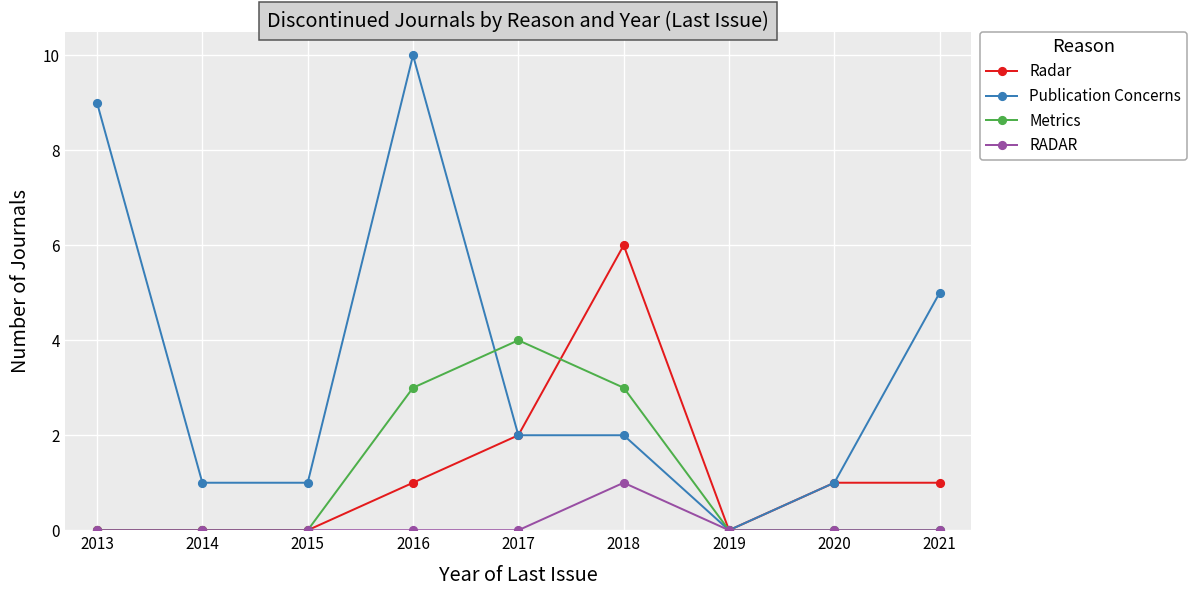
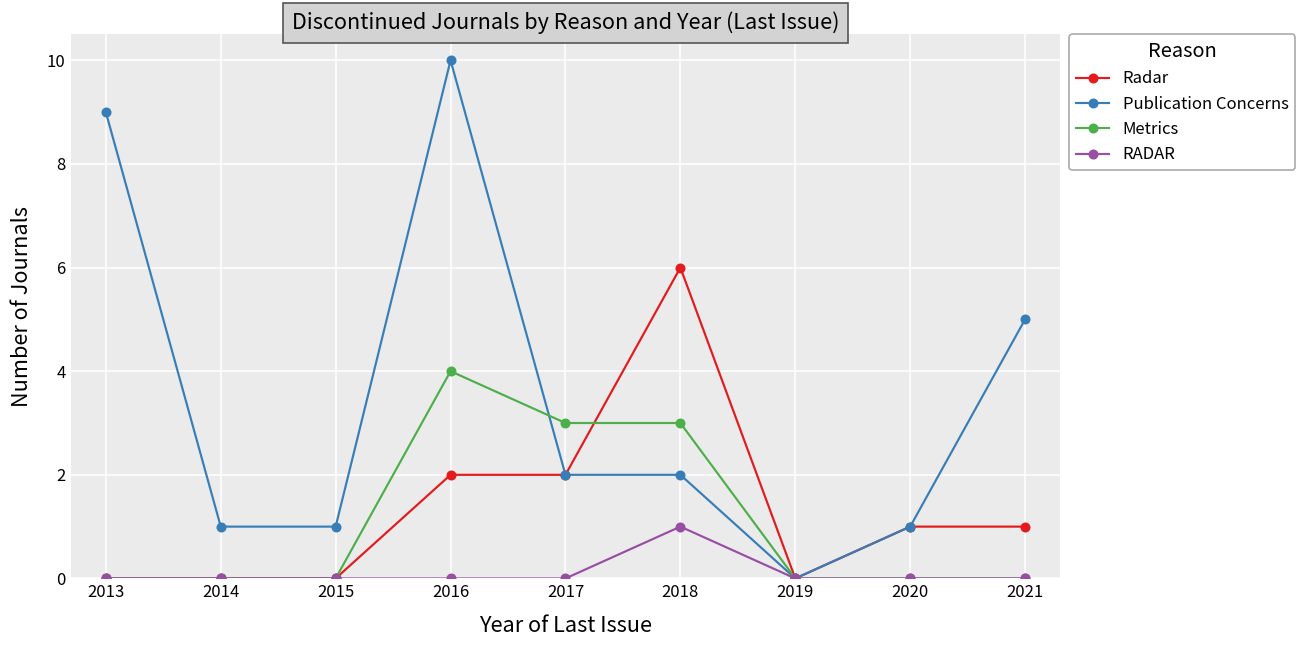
  {
    "Radar": {
-     "2016": 1,
+     "2016": 2,
      "2018": 6,
      "2021": 1
    },
    "Publication Concerns": {
      "2013": 9,
      "2014": 1,
      "2015": 1,
      "2016": 10,
      "2018": 2,
      "2021": 5
    },
    "Metrics": {
-     "2016": 3,
-     "2017": 4,
+     "2016": 4,
+     "2017": 3,
      "2018": 3
    },
    "RADAR": {
      "2016": 0,
      "2017": 0,
      "2018": 1
    }
  }
